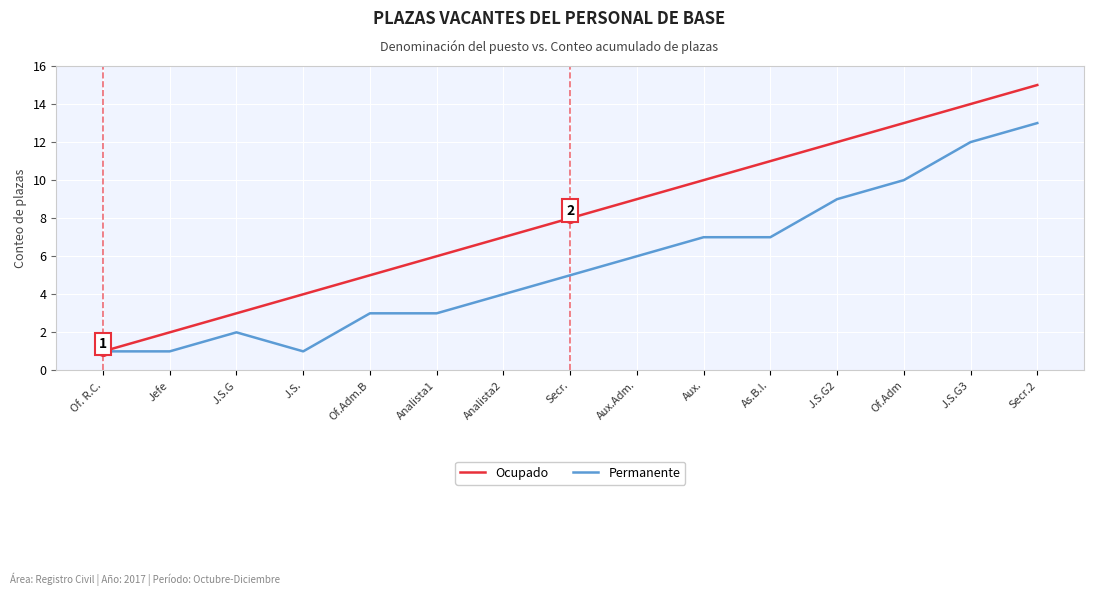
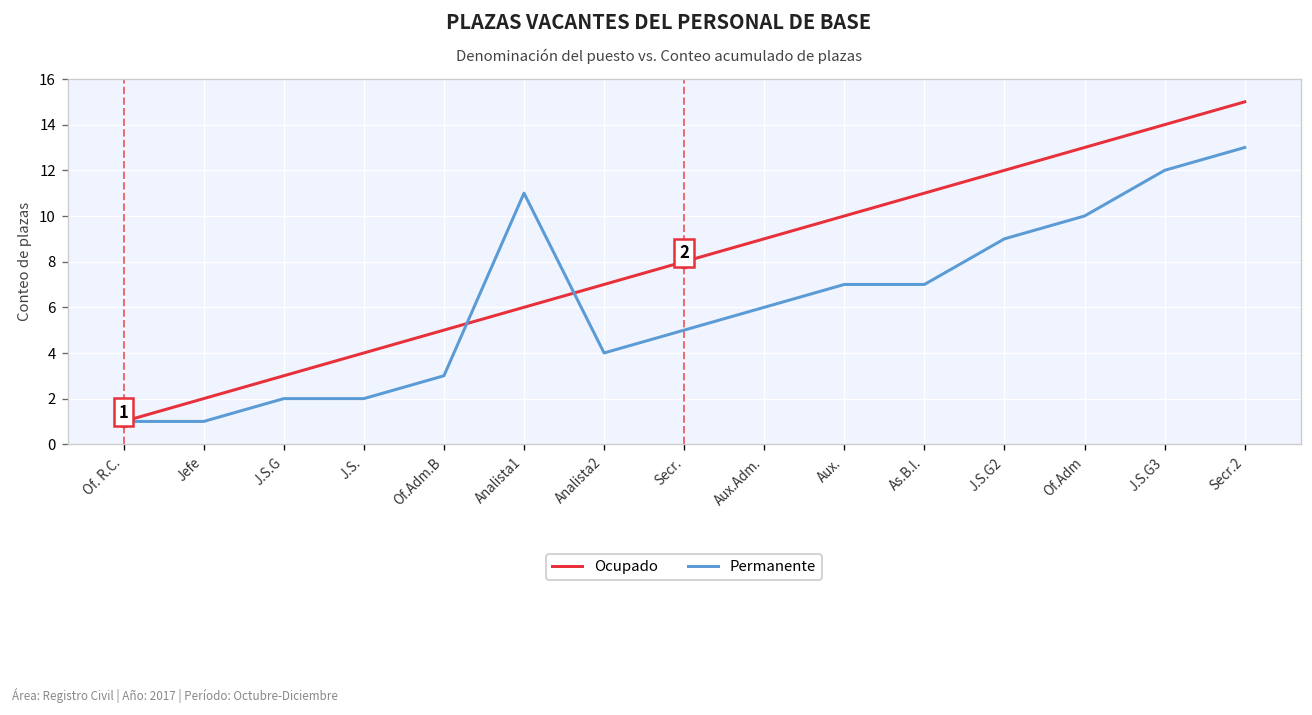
  {
    "Permanente": {
      "Jefe": 1,
      "J.S.G": 2,
-     "J.S.": 1,
+     "J.S.": 2,
      "Of.Adm.B": 3,
-     "Analista1": 3,
+     "Analista1": 11,
      "Analista2": 4,
      "Secr.": 5,
      "Aux.Adm.": 6,
      "Aux.": 7,
      "As.B.I.": 7,
      "J.S.G2": 9,
      "Of.Adm": 10,
      "J.S.G3": 12,
      "Secr.2": 13
    }
  }
